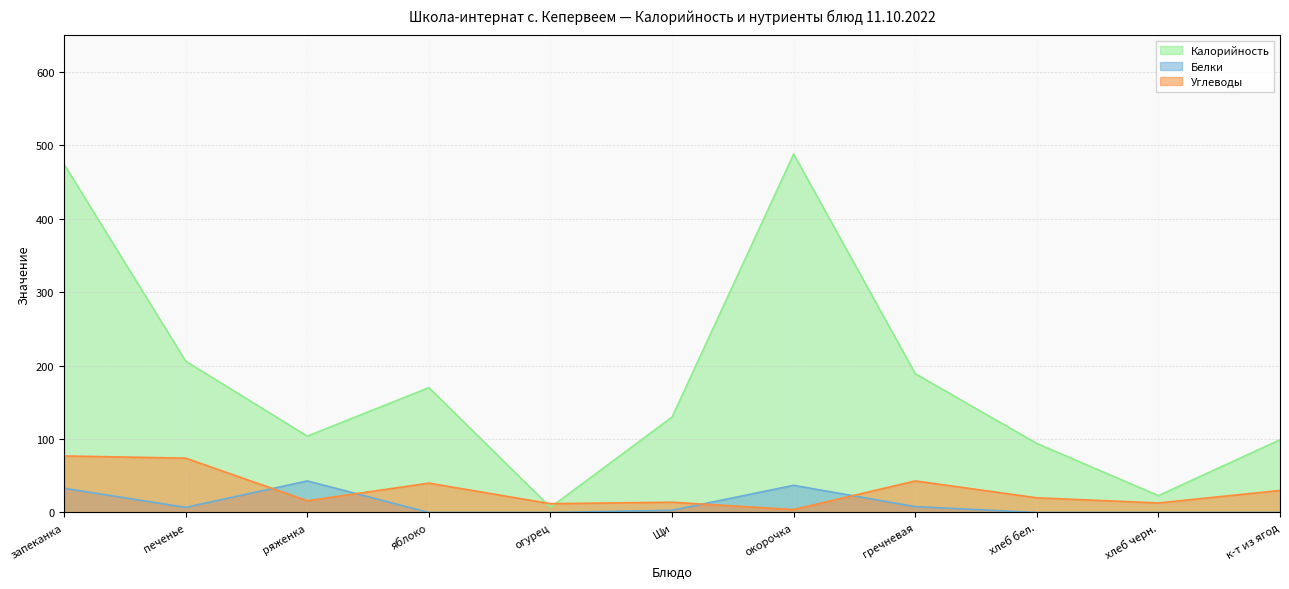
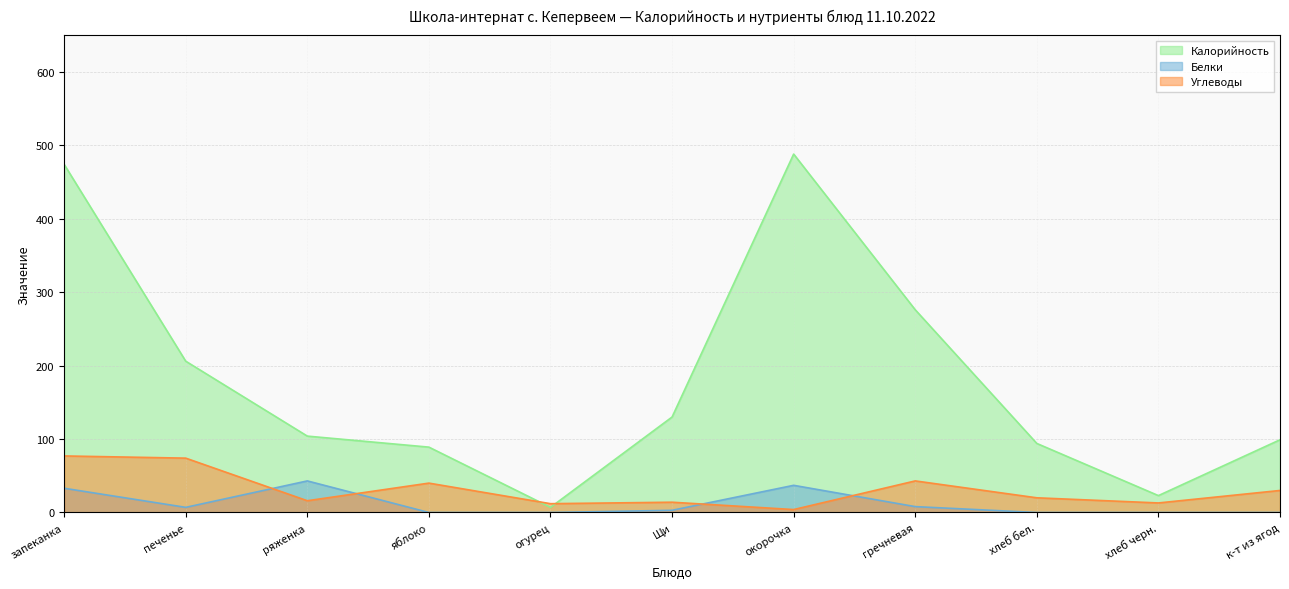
  {
    "Калорийность": {
      "запеканка": 470,
      "печенье": 210,
      "ряженка": 100,
-     "яблоко": 170,
+     "яблоко": 90,
      "огурец": 10,
      "Щи": 130,
      "окорочка": 490,
-     "гречневая": 190,
+     "гречневая": 280,
      "хлеб бел.": 90,
      "хлеб черн.": 20,
      "к-т из ягод": 100
    },
    "Белки": {
      "запеканка": 30,
      "печенье": 10,
      "ряженка": 40,
      "яблоко": 0,
      "огурец": 0,
      "Щи": 0,
      "окорочка": 40,
      "гречневая": 10,
      "хлеб бел.": 0,
      "хлеб черн.": 0,
      "к-т из ягод": 0
    },
    "Углеводы": {
      "запеканка": 80,
      "печенье": 70,
      "ряженка": 20,
      "яблоко": 40,
      "огурец": 10,
      "Щи": 10,
      "окорочка": 0,
      "гречневая": 40,
      "хлеб бел.": 20,
      "хлеб черн.": 10,
      "к-т из ягод": 30
    }
  }
